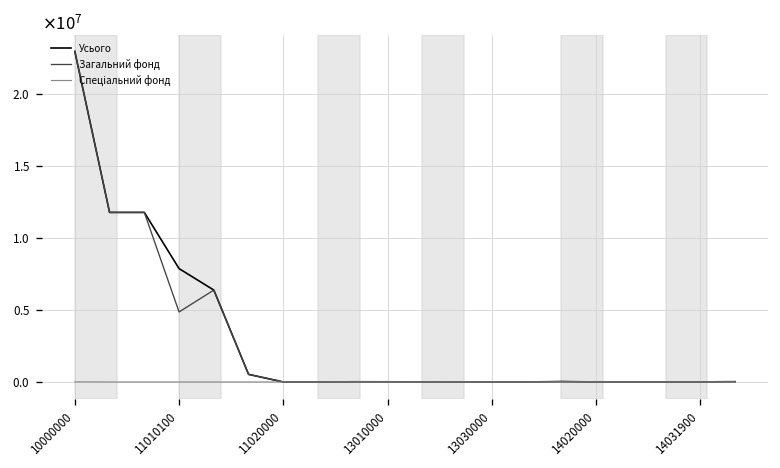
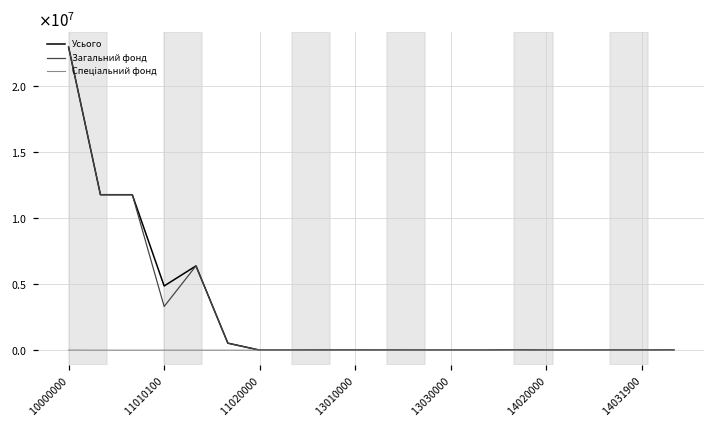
  {
    "Усього": {
-     "11010100": 7900000
+     "11010100": 4900000
    },
    "Загальний фонд": {
-     "11010100": 4900000
+     "11010100": 3300000
    },
    "Спеціальний фонд": {
      "10000000": 0,
      "11010100": 0
    }
  }
